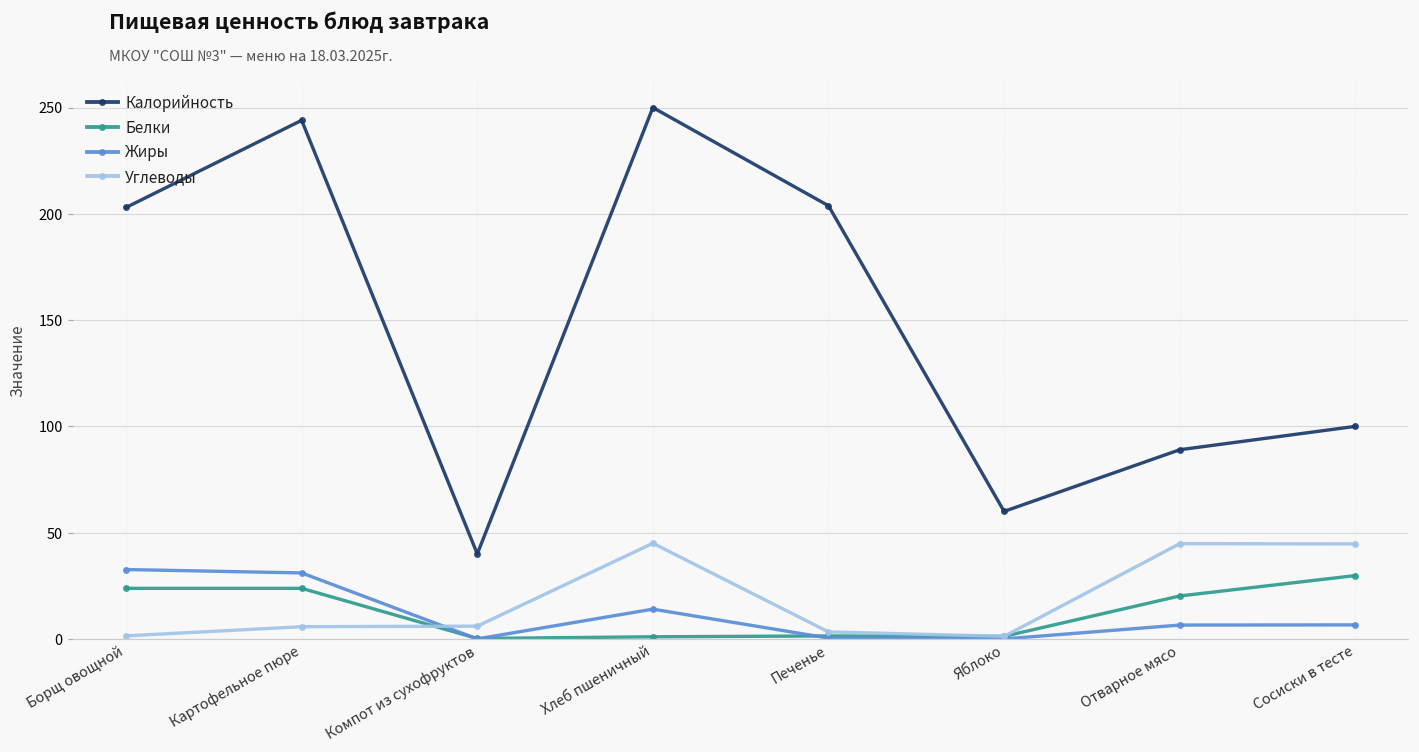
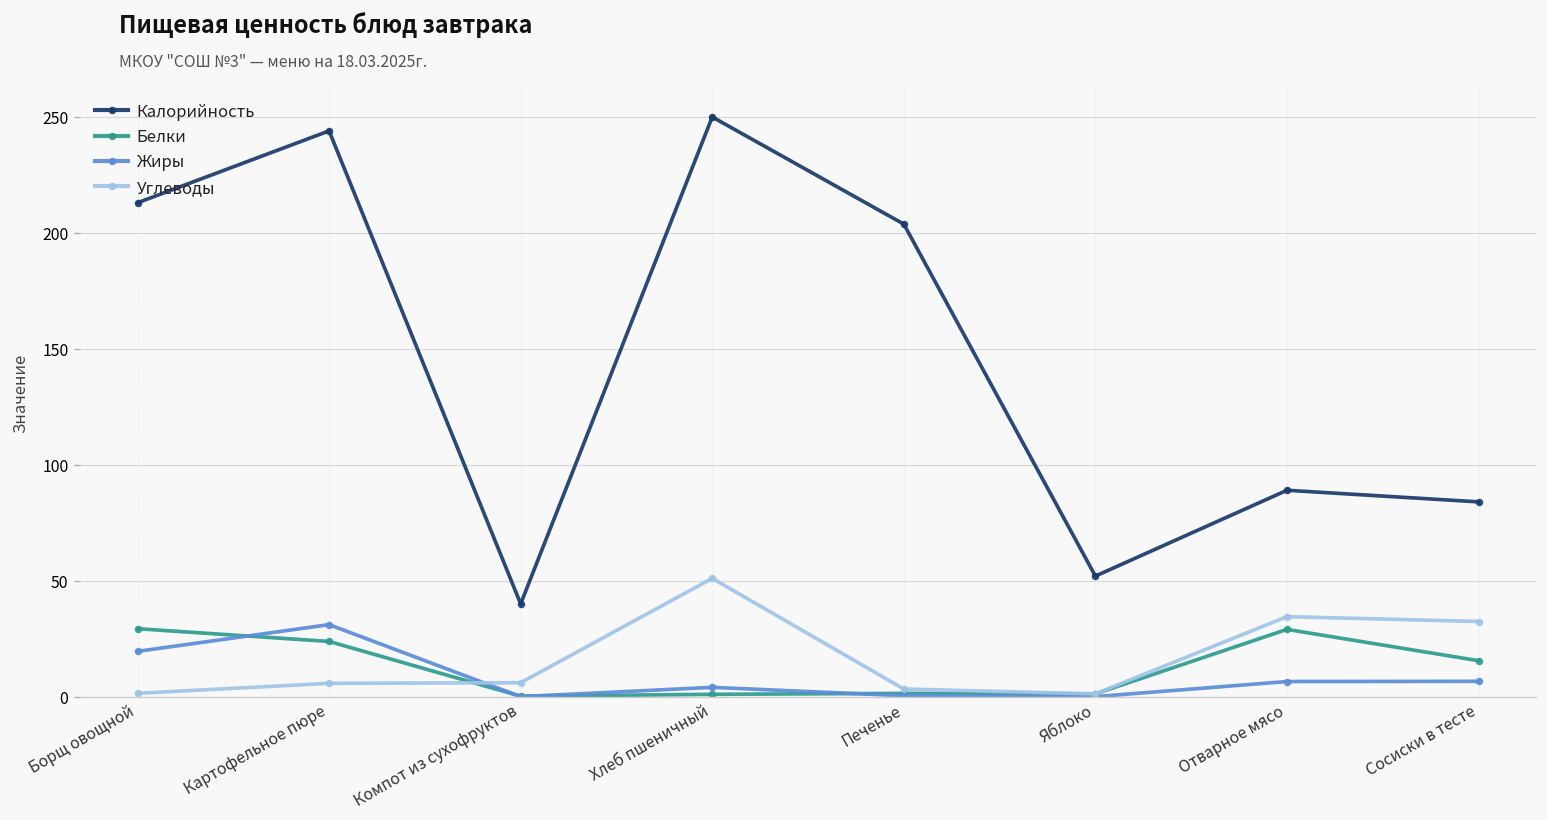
  {
    "Калорийность": {
-     "Борщ овощной": 203,
+     "Борщ овощной": 213,
      "Картофельное пюре": 244,
      "Компот из сухофруктов": 40,
      "Хлеб пшеничный": 250,
      "Печенье": 204,
-     "Яблоко": 60,
+     "Яблоко": 52,
      "Отварное мясо": 89,
-     "Сосиски в тесте": 100
+     "Сосиски в тесте": 84
    },
    "Белки": {
-     "Борщ овощной": 24,
+     "Борщ овощной": 29,
      "Картофельное пюре": 24,
      "Хлеб пшеничный": 1,
-     "Отварное мясо": 20,
-     "Сосиски в тесте": 30
+     "Отварное мясо": 29,
+     "Сосиски в тесте": 16
    },
    "Жиры": {
-     "Борщ овощной": 33,
+     "Борщ овощной": 20,
      "Картофельное пюре": 31,
-     "Хлеб пшеничный": 14,
+     "Хлеб пшеничный": 4,
      "Отварное мясо": 7,
      "Сосиски в тесте": 7
    },
    "Углеводы": {
      "Борщ овощной": 1,
      "Картофельное пюре": 6,
      "Компот из сухофруктов": 6,
-     "Хлеб пшеничный": 45,
+     "Хлеб пшеничный": 51,
      "Печенье": 3,
-     "Отварное мясо": 45,
-     "Сосиски в тесте": 45
+     "Отварное мясо": 35,
+     "Сосиски в тесте": 32
    }
  }
